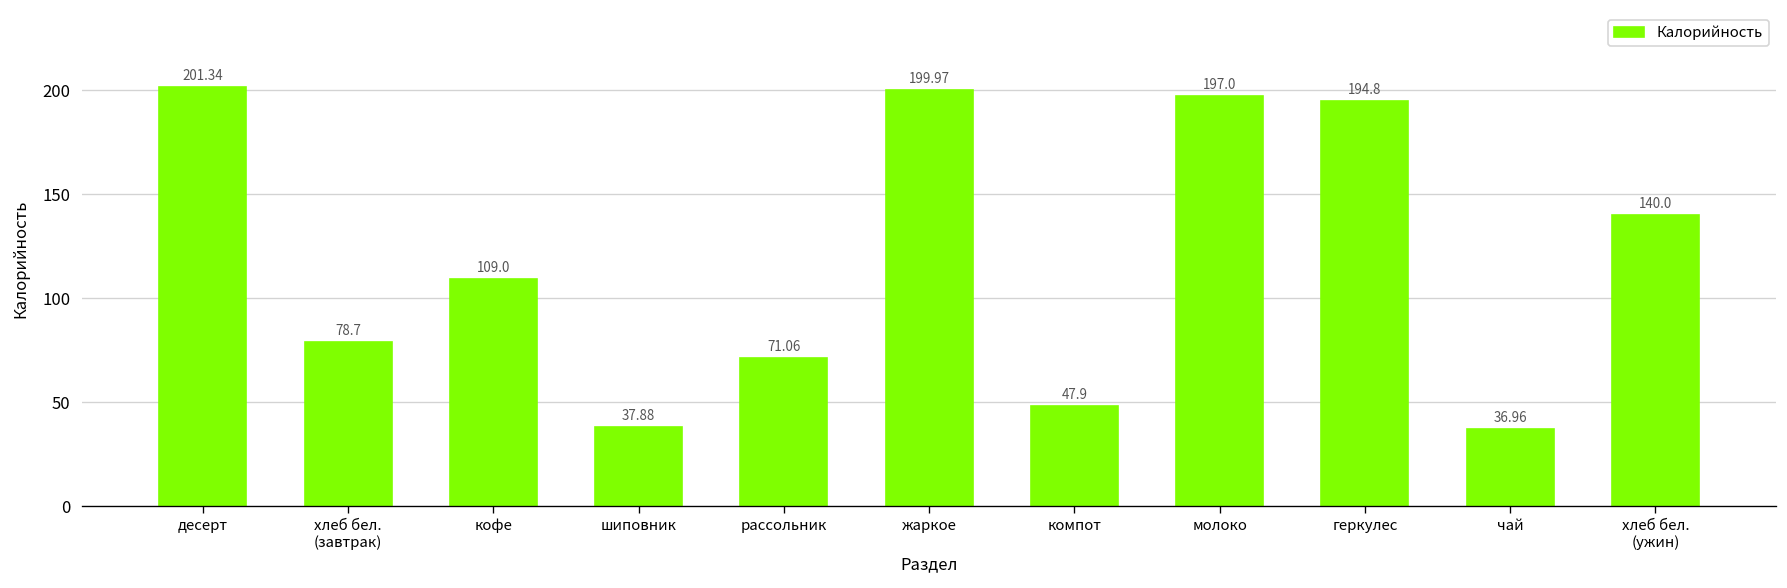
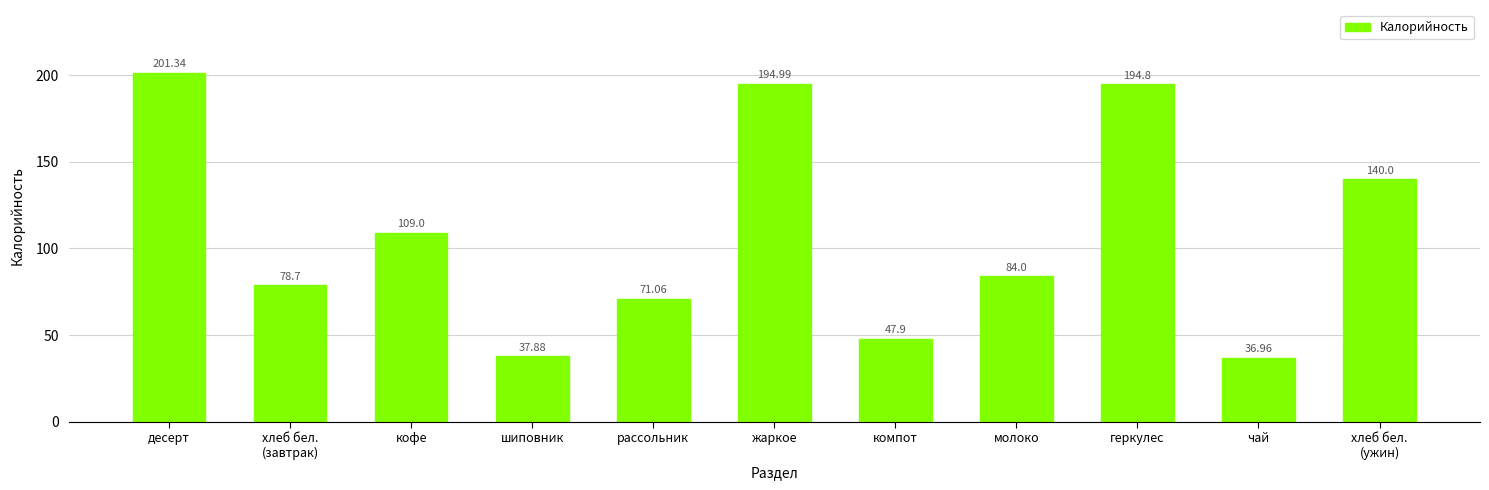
  {
    "десерт": 201.34,
    "хлеб бел. (завтрак)": 78.7,
    "кофе": 109.0,
    "шиповник": 37.88,
    "рассольник": 71.06,
-   "жаркое": 199.97,
+   "жаркое": 194.99,
    "компот": 47.9,
-   "молоко": 197.0,
+   "молоко": 84.0,
    "геркулес": 194.8,
    "чай": 36.96,
    "хлеб бел. (ужин)": 140.0
  }
